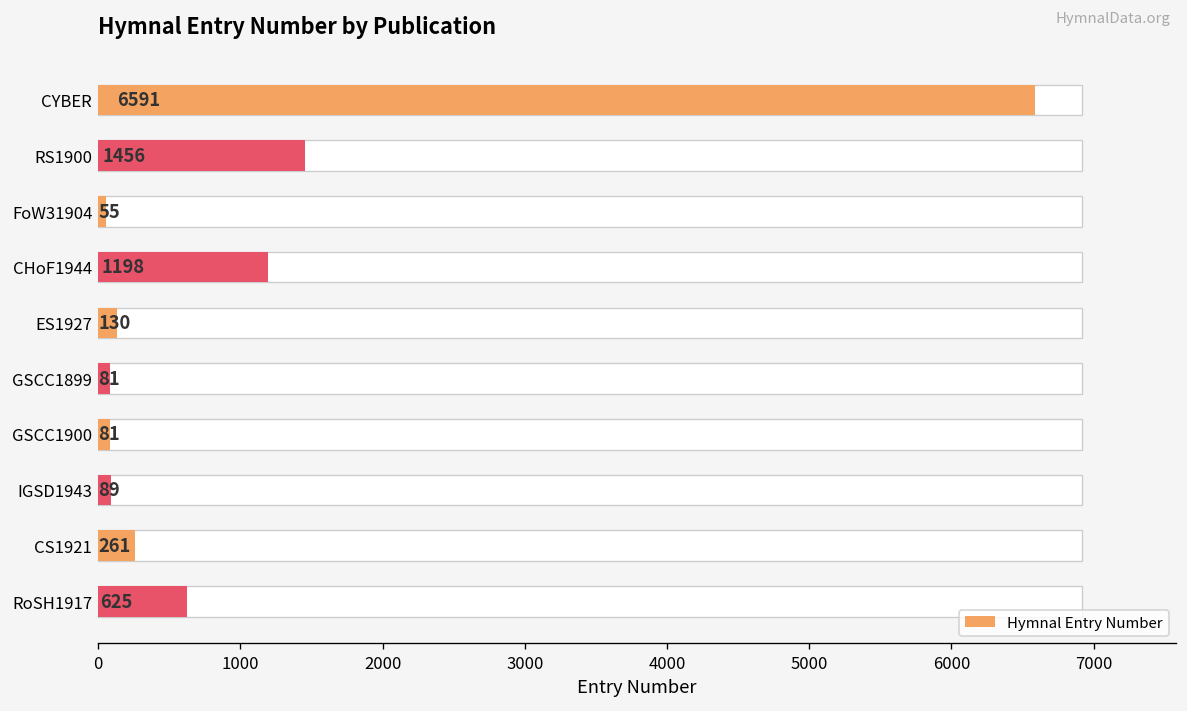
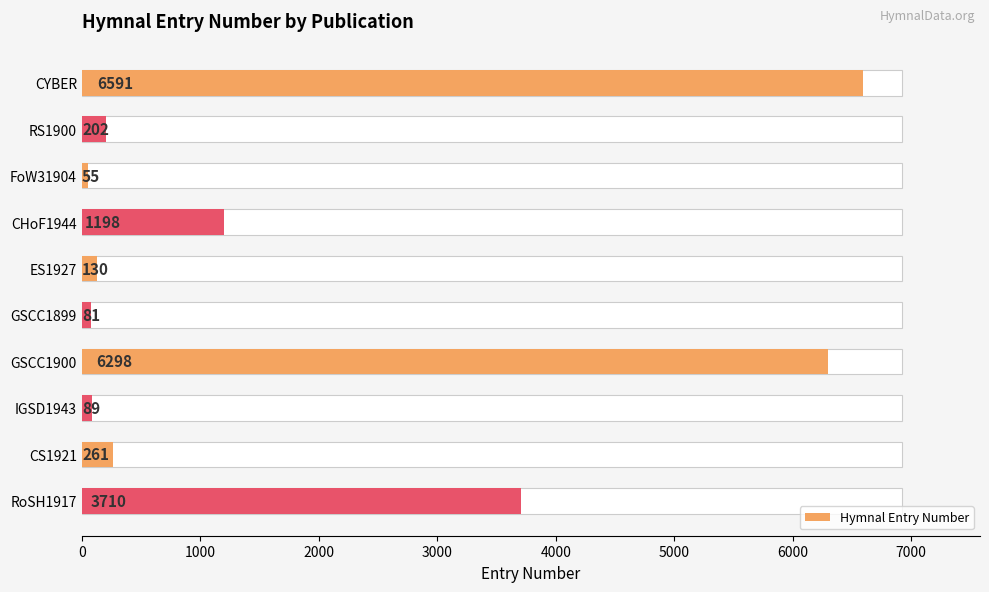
  {
    "Hymnal Entry Number": {
-     "RS1900": 1456,
-     "GSCC1900": 81,
-     "RoSH1917": 625
+     "RS1900": 202,
+     "GSCC1900": 6298,
+     "RoSH1917": 3710
    }
  }
